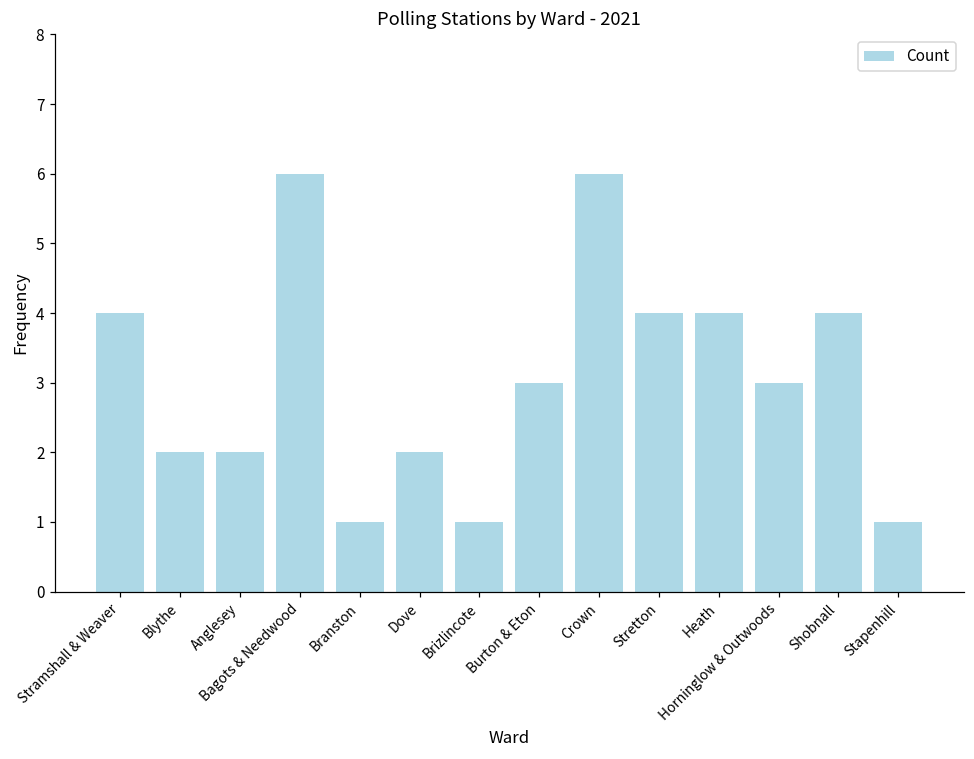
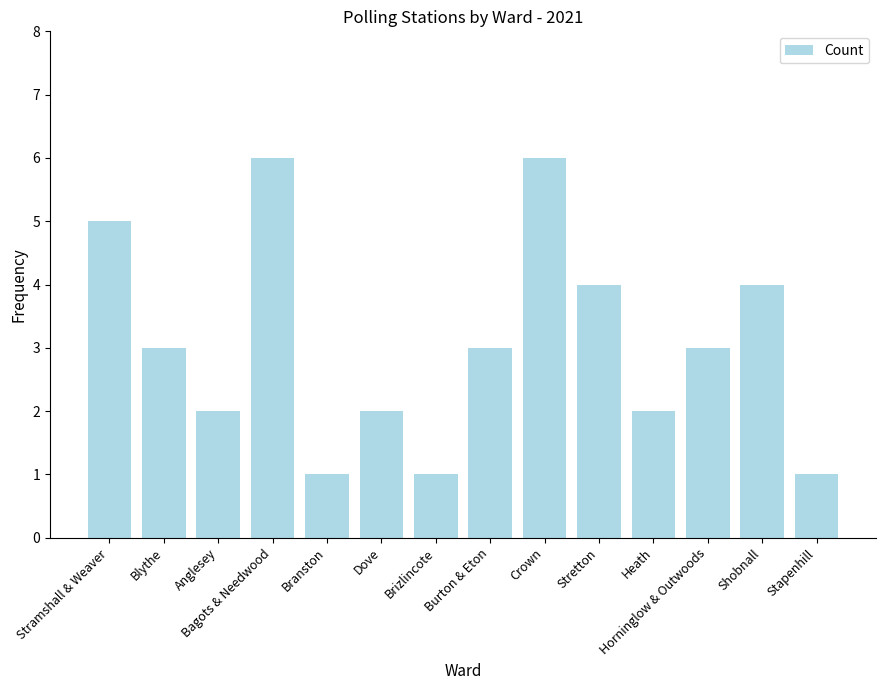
  {
-   "Stramshall & Weaver": 4,
-   "Blythe": 2,
+   "Stramshall & Weaver": 5,
+   "Blythe": 3,
    "Anglesey": 2,
    "Bagots & Needwood": 6,
    "Branston": 1,
    "Dove": 2,
    "Brizlincote": 1,
    "Burton & Eton": 3,
    "Crown": 6,
    "Stretton": 4,
-   "Heath": 4,
+   "Heath": 2,
    "Horninglow & Outwoods": 3,
    "Shobnall": 4,
    "Stapenhill": 1
  }
